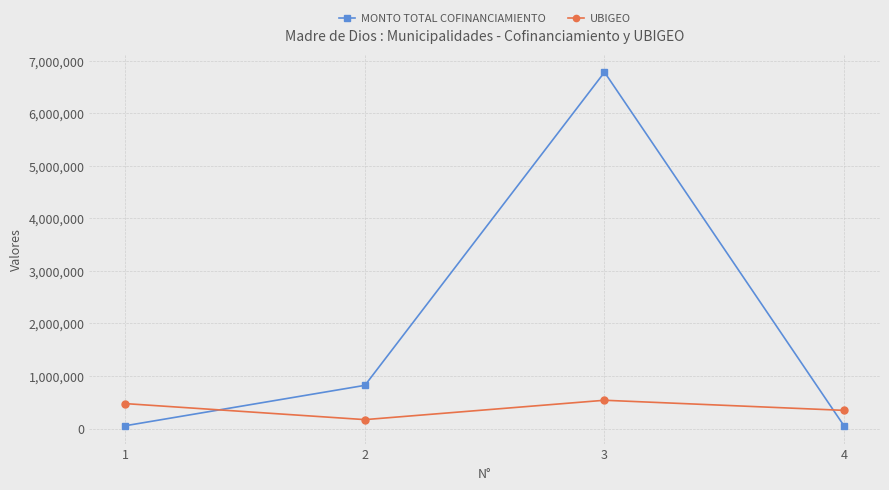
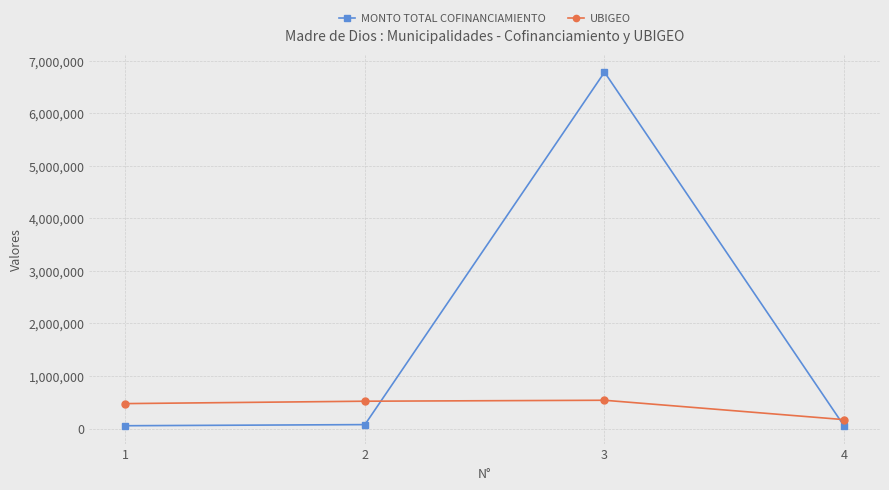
  {
    "MONTO TOTAL COFINANCIAMIENTO": {
      "1": "100,000",
-     "2": "800,000",
+     "2": "100,000",
      "3": "6,800,000",
      "4": "100,000"
    },
    "UBIGEO": {
      "1": "500,000",
-     "2": "200,000",
+     "2": "500,000",
      "3": "500,000",
-     "4": "300,000"
+     "4": "200,000"
    }
  }
